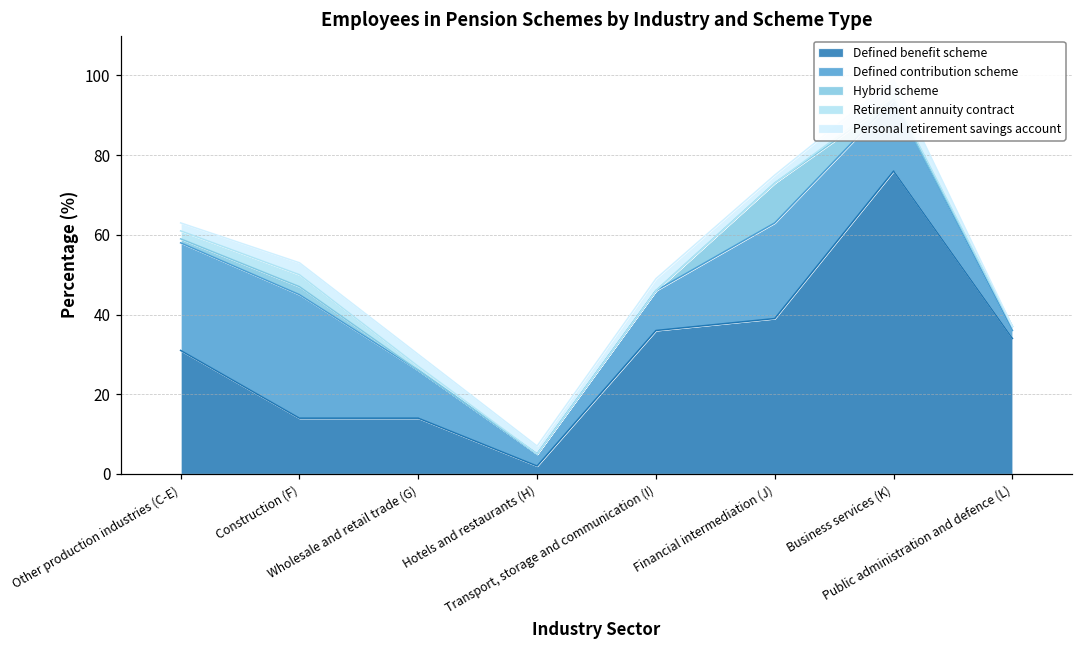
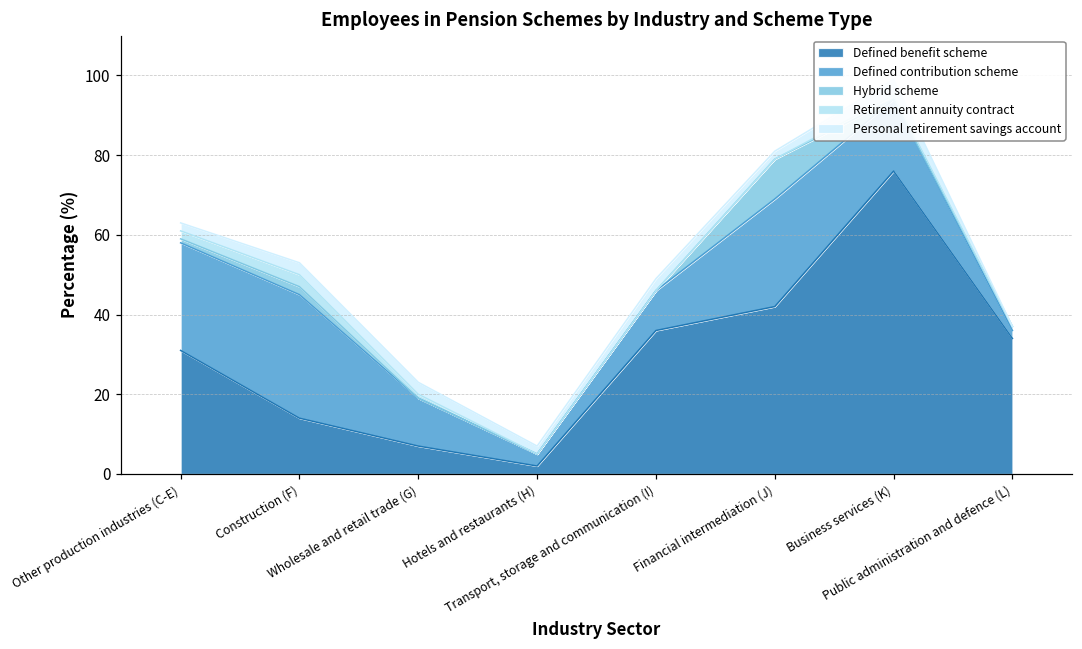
  {
    "Defined benefit scheme": {
      "Other production industries (C-E)": 31,
      "Construction (F)": 14,
-     "Wholesale and retail trade (G)": 14,
+     "Wholesale and retail trade (G)": 7,
      "Hotels and restaurants (H)": 2,
      "Transport, storage and communication (I)": 36,
-     "Financial intermediation (J)": 39,
+     "Financial intermediation (J)": 42,
      "Business services (K)": 76,
      "Public administration and defence (L)": 34
    },
    "Defined contribution scheme": {
      "Other production industries (C-E)": 27,
      "Construction (F)": 31,
-     "Financial intermediation (J)": 24,
+     "Financial intermediation (J)": 27,
      "Public administration and defence (L)": 2
    }
  }
